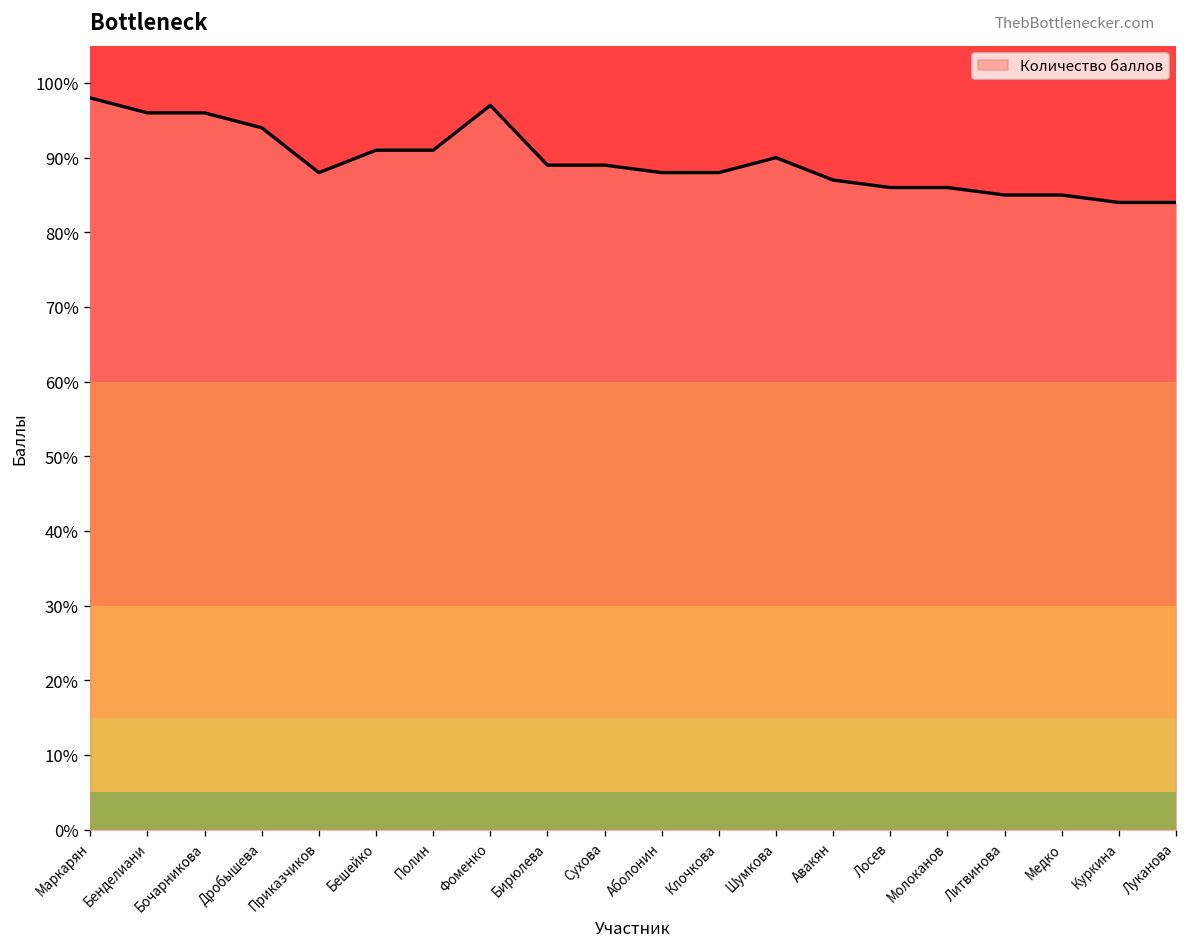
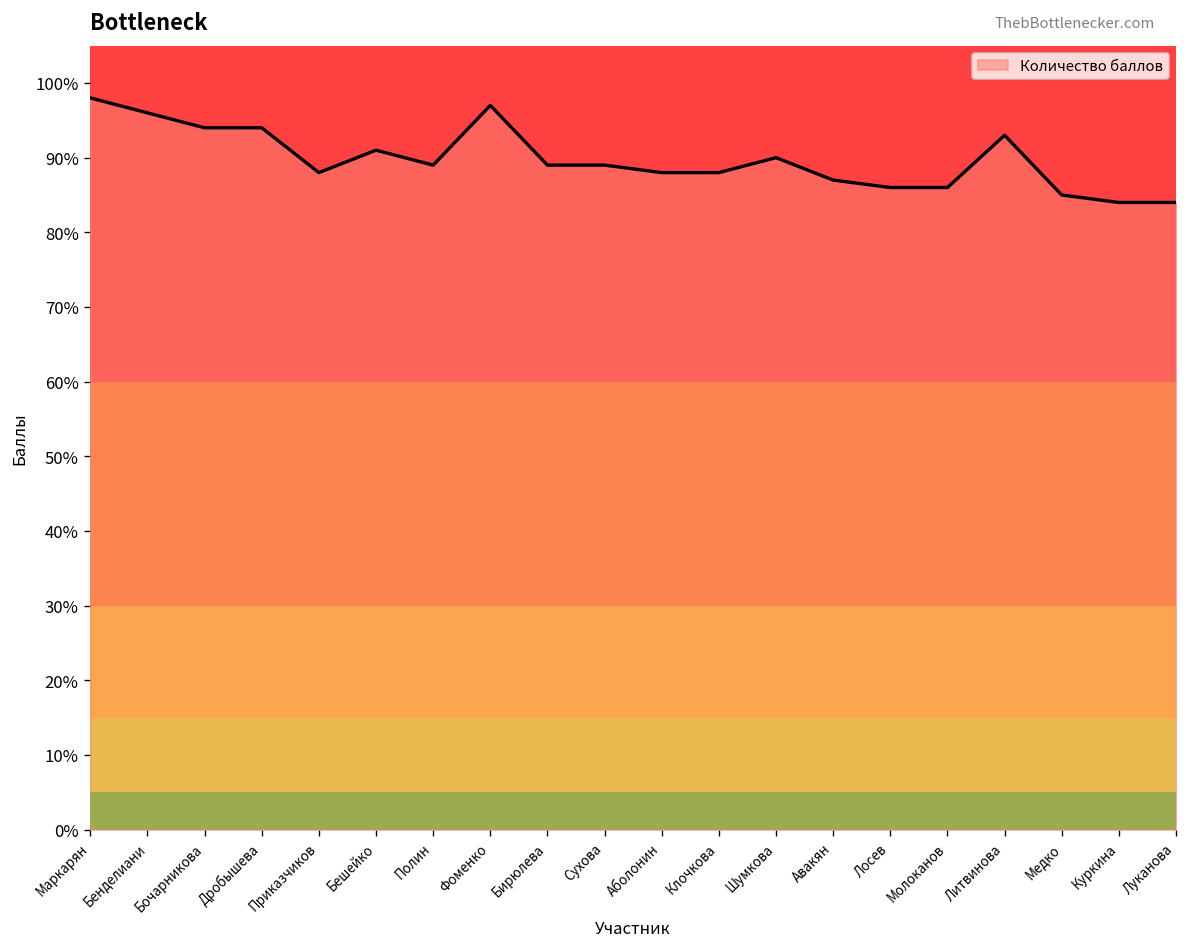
  {
    "Маркарян": "98%",
    "Бенделиани": "96%",
-   "Бочарникова": "96%",
+   "Бочарникова": "94%",
    "Дробышева": "94%",
    "Приказчиков": "88%",
    "Бешейко": "91%",
-   "Полин": "91%",
+   "Полин": "89%",
    "Фоменко": "97%",
    "Бирюлева": "89%",
    "Сухова": "89%",
    "Аболонин": "88%",
    "Клочкова": "88%",
    "Шумкова": "90%",
    "Авакян": "87%",
    "Лосев": "86%",
    "Молоканов": "86%",
-   "Литвинова": "85%",
+   "Литвинова": "93%",
    "Медко": "85%",
    "Куркина": "84%",
    "Луканова": "84%"
  }
